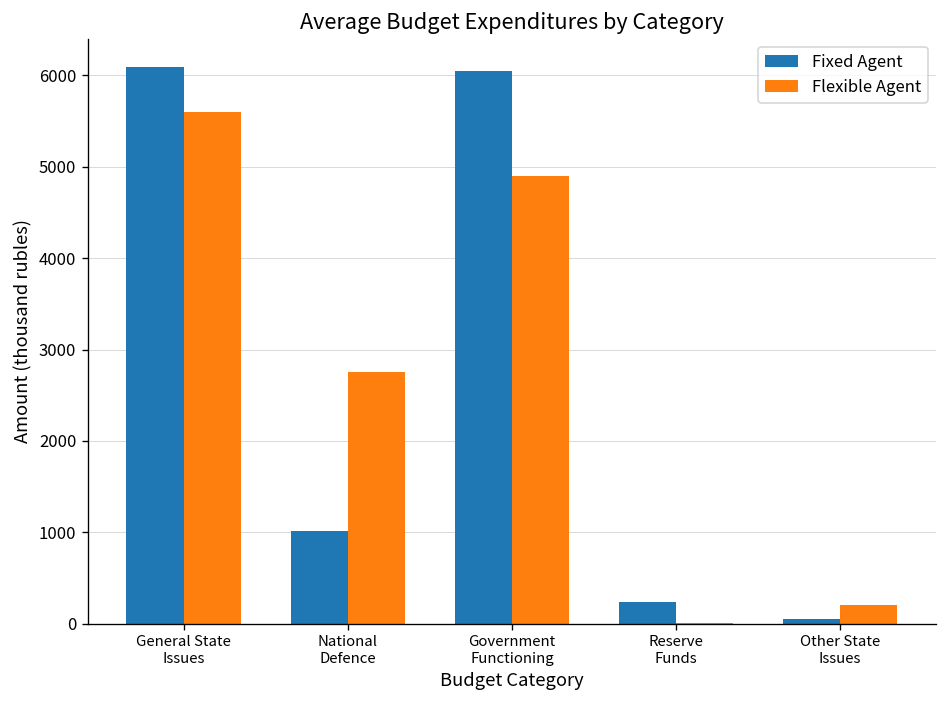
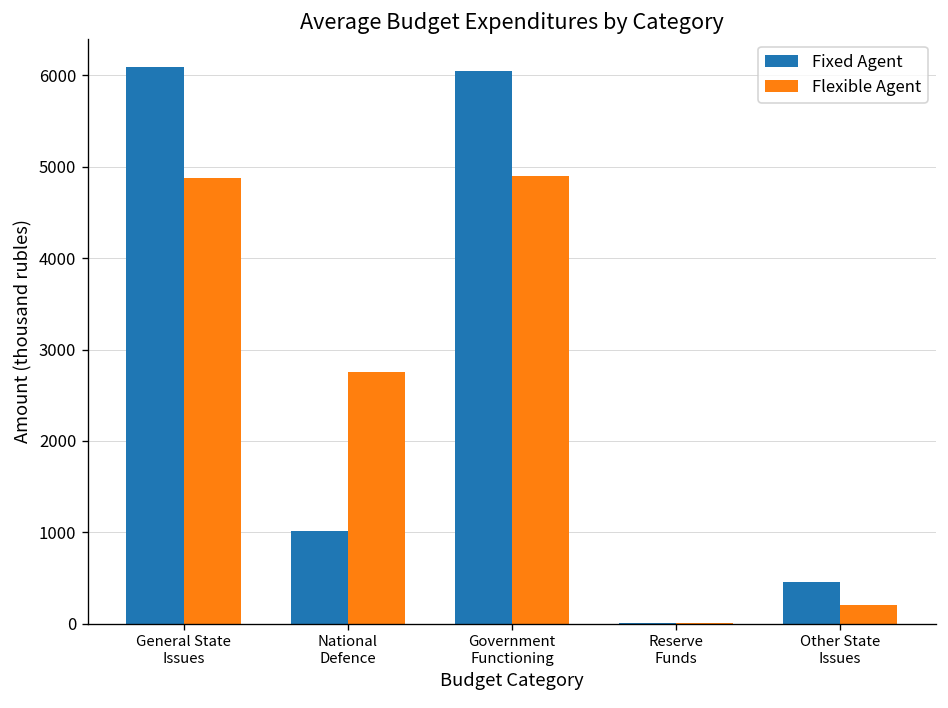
  {
    "Fixed Agent": {
      "General State Issues": 6100,
      "National Defence": 1000,
      "Government Functioning": 6000,
-     "Reserve Funds": 200,
-     "Other State Issues": 0
+     "Reserve Funds": 0,
+     "Other State Issues": 500
    },
    "Flexible Agent": {
-     "General State Issues": 5600,
+     "General State Issues": 4900,
      "National Defence": 2800,
      "Government Functioning": 4900,
      "Other State Issues": 200
    }
  }
